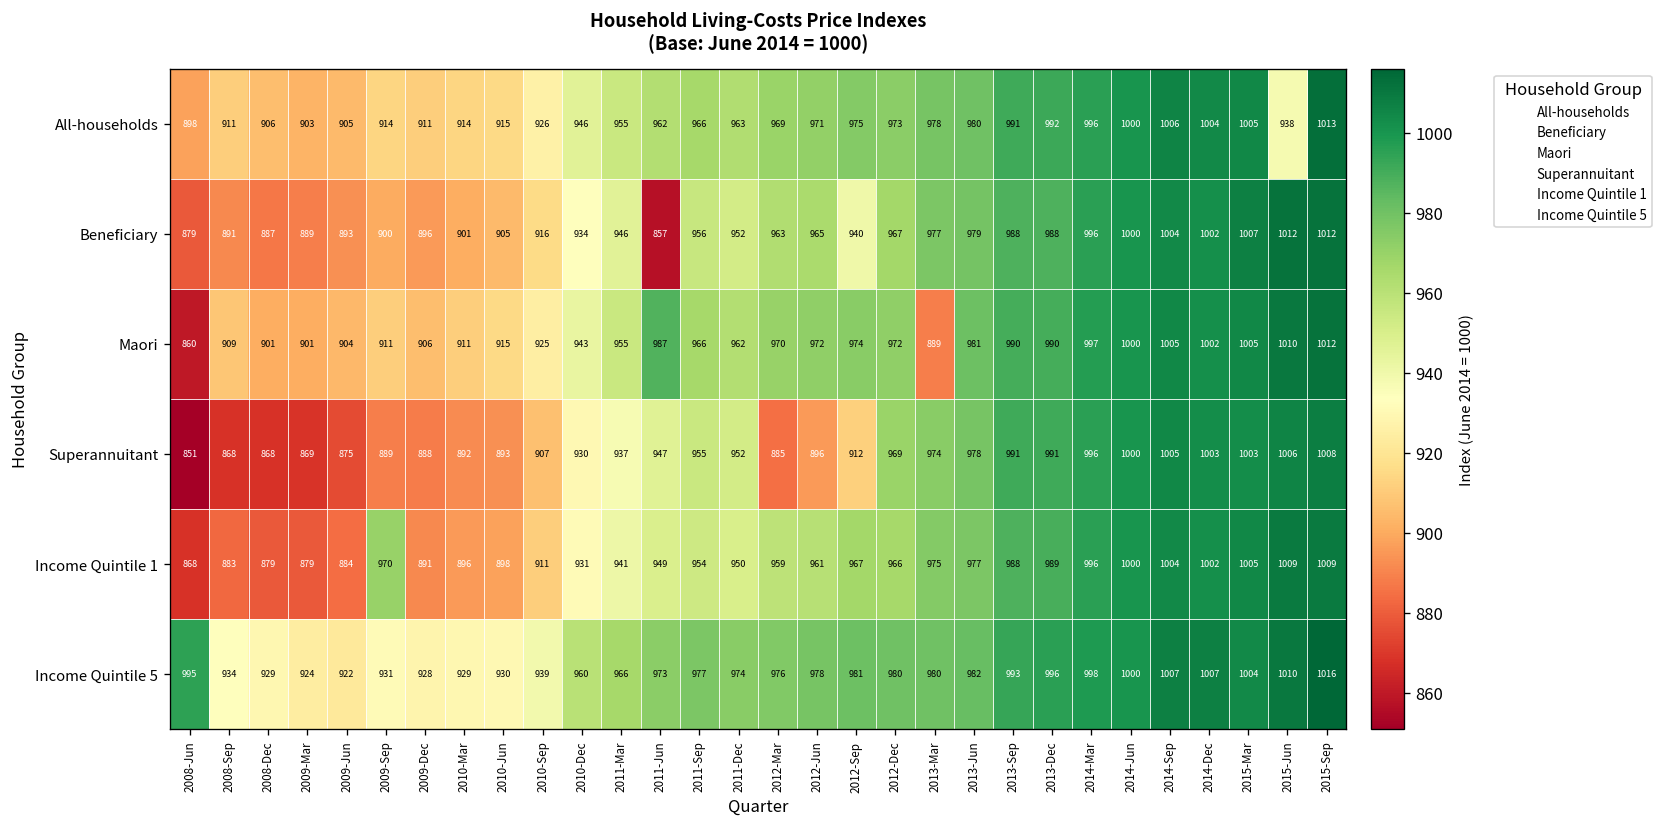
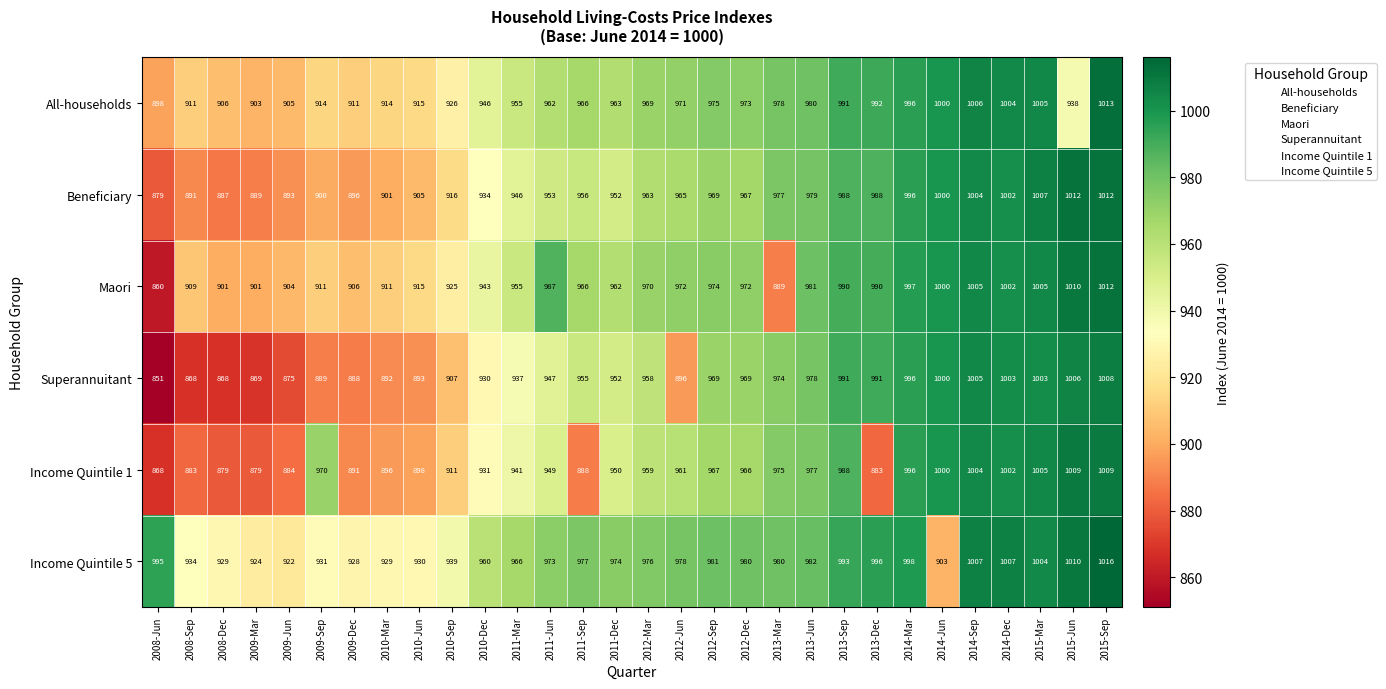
  {
    "All-households": {
      "2008-Jun": 898,
      "2008-Sep": 911,
      "2008-Dec": 906,
      "2009-Mar": 903,
      "2009-Jun": 905,
      "2009-Sep": 914,
      "2009-Dec": 911,
      "2010-Mar": 914,
      "2010-Jun": 915,
      "2010-Sep": 926,
      "2010-Dec": 946,
      "2011-Mar": 955,
      "2011-Jun": 962,
      "2011-Sep": 966,
      "2011-Dec": 963,
      "2012-Mar": 969,
      "2012-Jun": 971,
      "2012-Sep": 975,
      "2012-Dec": 973,
      "2013-Mar": 978,
      "2013-Jun": 980,
      "2013-Sep": 991,
      "2013-Dec": 992,
      "2014-Mar": 996,
      "2014-Jun": 1000,
      "2014-Sep": 1006,
      "2014-Dec": 1004,
      "2015-Mar": 1005,
      "2015-Jun": 938,
      "2015-Sep": 1013
    },
    "Beneficiary": {
      "2008-Jun": 879,
      "2008-Sep": 891,
      "2008-Dec": 887,
      "2009-Mar": 889,
      "2009-Jun": 893,
      "2009-Sep": 900,
      "2009-Dec": 896,
      "2010-Mar": 901,
      "2010-Jun": 905,
      "2010-Sep": 916,
      "2010-Dec": 934,
      "2011-Mar": 946,
-     "2011-Jun": 857,
+     "2011-Jun": 953,
      "2011-Sep": 956,
      "2011-Dec": 952,
      "2012-Mar": 963,
      "2012-Jun": 965,
-     "2012-Sep": 940,
+     "2012-Sep": 969,
      "2012-Dec": 967,
      "2013-Mar": 977,
      "2013-Jun": 979,
      "2013-Sep": 988,
      "2013-Dec": 988,
      "2014-Mar": 996,
      "2014-Jun": 1000,
      "2014-Sep": 1004,
      "2014-Dec": 1002,
      "2015-Mar": 1007,
      "2015-Jun": 1012,
      "2015-Sep": 1012
    },
    "Maori": {
      "2008-Jun": 860,
      "2008-Sep": 909,
      "2008-Dec": 901,
      "2009-Mar": 901,
      "2009-Jun": 904,
      "2009-Sep": 911,
      "2009-Dec": 906,
      "2010-Mar": 911,
      "2010-Jun": 915,
      "2010-Sep": 925,
      "2010-Dec": 943,
      "2011-Mar": 955,
      "2011-Jun": 987,
      "2011-Sep": 966,
      "2011-Dec": 962,
      "2012-Mar": 970,
      "2012-Jun": 972,
      "2012-Sep": 974,
      "2012-Dec": 972,
      "2013-Mar": 889,
      "2013-Jun": 981,
      "2013-Sep": 990,
      "2013-Dec": 990,
      "2014-Mar": 997,
      "2014-Jun": 1000,
      "2014-Sep": 1005,
      "2014-Dec": 1002,
      "2015-Mar": 1005,
      "2015-Jun": 1010,
      "2015-Sep": 1012
    },
    "Superannuitant": {
      "2008-Jun": 851,
      "2008-Sep": 868,
      "2008-Dec": 868,
      "2009-Mar": 869,
      "2009-Jun": 875,
      "2009-Sep": 889,
      "2009-Dec": 888,
      "2010-Mar": 892,
      "2010-Jun": 893,
      "2010-Sep": 907,
      "2010-Dec": 930,
      "2011-Mar": 937,
      "2011-Jun": 947,
      "2011-Sep": 955,
      "2011-Dec": 952,
-     "2012-Mar": 885,
+     "2012-Mar": 958,
      "2012-Jun": 896,
-     "2012-Sep": 912,
+     "2012-Sep": 969,
      "2012-Dec": 969,
      "2013-Mar": 974,
      "2013-Jun": 978,
      "2013-Sep": 991,
      "2013-Dec": 991,
      "2014-Mar": 996,
      "2014-Jun": 1000,
      "2014-Sep": 1005,
      "2014-Dec": 1003,
      "2015-Mar": 1003,
      "2015-Jun": 1006,
      "2015-Sep": 1008
    },
    "Income Quintile 1": {
      "2008-Jun": 868,
      "2008-Sep": 883,
      "2008-Dec": 879,
      "2009-Mar": 879,
      "2009-Jun": 884,
      "2009-Sep": 970,
      "2009-Dec": 891,
      "2010-Mar": 896,
      "2010-Jun": 898,
      "2010-Sep": 911,
      "2010-Dec": 931,
      "2011-Mar": 941,
      "2011-Jun": 949,
-     "2011-Sep": 954,
+     "2011-Sep": 888,
      "2011-Dec": 950,
      "2012-Mar": 959,
      "2012-Jun": 961,
      "2012-Sep": 967,
      "2012-Dec": 966,
      "2013-Mar": 975,
      "2013-Jun": 977,
      "2013-Sep": 988,
-     "2013-Dec": 989,
+     "2013-Dec": 883,
      "2014-Mar": 996,
      "2014-Jun": 1000,
      "2014-Sep": 1004,
      "2014-Dec": 1002,
      "2015-Mar": 1005,
      "2015-Jun": 1009,
      "2015-Sep": 1009
    },
    "Income Quintile 5": {
      "2008-Jun": 995,
      "2008-Sep": 934,
      "2008-Dec": 929,
      "2009-Mar": 924,
      "2009-Jun": 922,
      "2009-Sep": 931,
      "2009-Dec": 928,
      "2010-Mar": 929,
      "2010-Jun": 930,
      "2010-Sep": 939,
      "2010-Dec": 960,
      "2011-Mar": 966,
      "2011-Jun": 973,
      "2011-Sep": 977,
      "2011-Dec": 974,
      "2012-Mar": 976,
      "2012-Jun": 978,
      "2012-Sep": 981,
      "2012-Dec": 980,
      "2013-Mar": 980,
      "2013-Jun": 982,
      "2013-Sep": 993,
      "2013-Dec": 996,
      "2014-Mar": 998,
-     "2014-Jun": 1000,
+     "2014-Jun": 903,
      "2014-Sep": 1007,
      "2014-Dec": 1007,
      "2015-Mar": 1004,
      "2015-Jun": 1010,
      "2015-Sep": 1016
    }
  }
